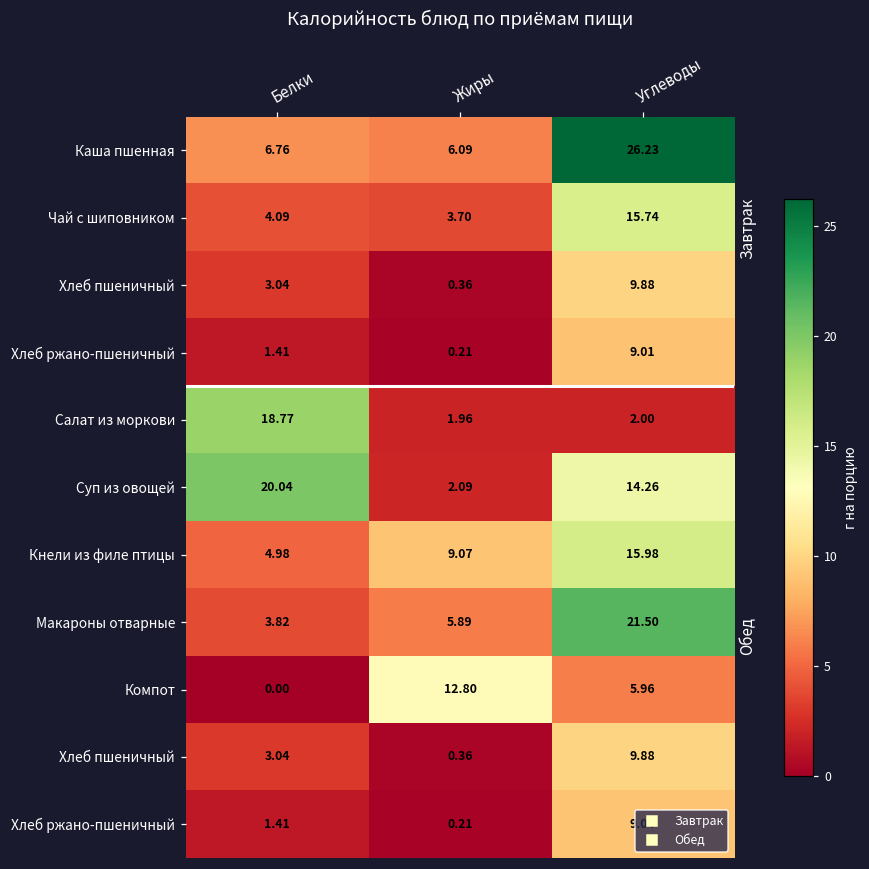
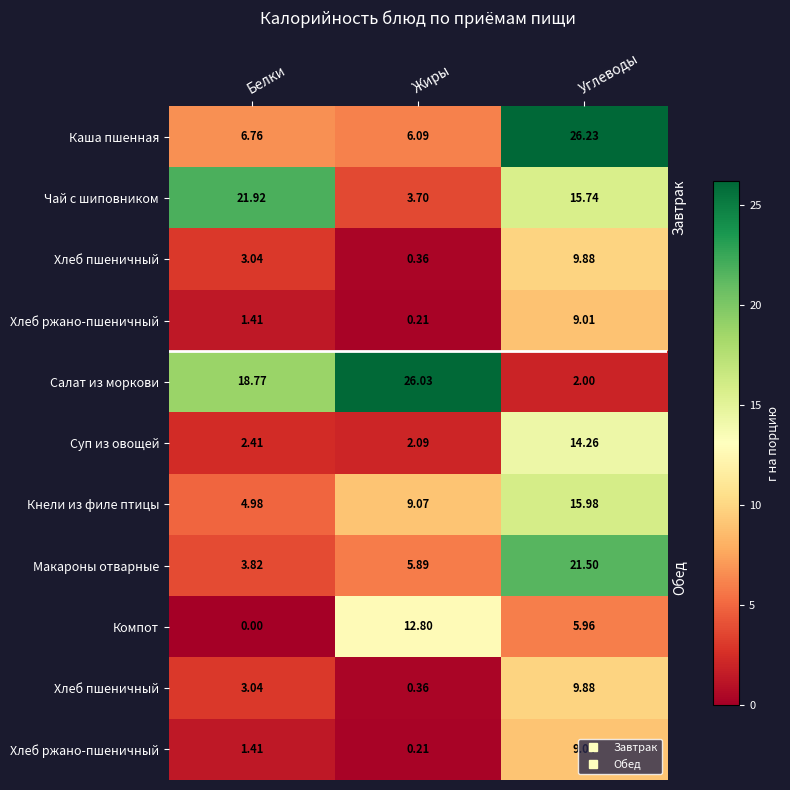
  {
    "Каша пшенная": {
      "Белки": 6.76,
      "Жиры": 6.09,
      "Углеводы": 26.23
    },
    "Чай с шиповником": {
-     "Белки": 4.09,
+     "Белки": 21.92,
      "Жиры": 3.70,
      "Углеводы": 15.74
    },
    "Салат из моркови": {
      "Белки": 18.77,
-     "Жиры": 1.96,
+     "Жиры": 26.03,
      "Углеводы": 2.00
    },
    "Суп из овощей": {
-     "Белки": 20.04,
+     "Белки": 2.41,
      "Жиры": 2.09,
      "Углеводы": 14.26
    },
    "Кнели из филе птицы": {
      "Белки": 4.98,
      "Жиры": 9.07,
      "Углеводы": 15.98
    },
    "Макароны отварные": {
      "Белки": 3.82,
      "Жиры": 5.89,
      "Углеводы": 21.50
    },
    "Компот": {
      "Белки": 0.00,
      "Жиры": 12.80,
      "Углеводы": 5.96
    }
  }
